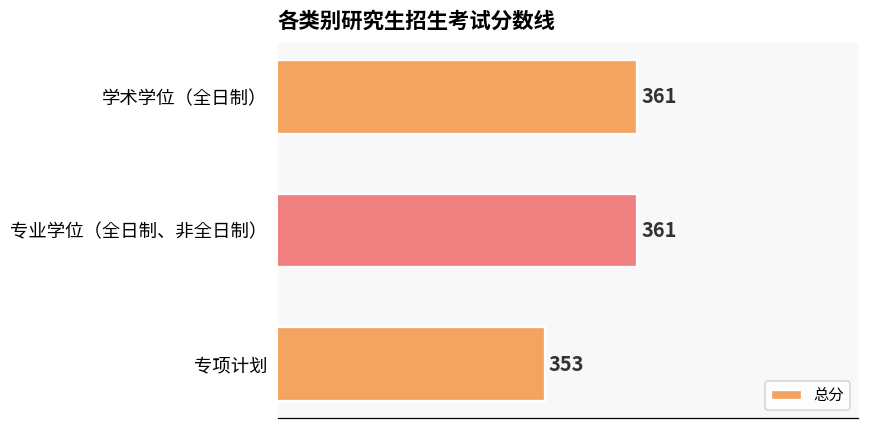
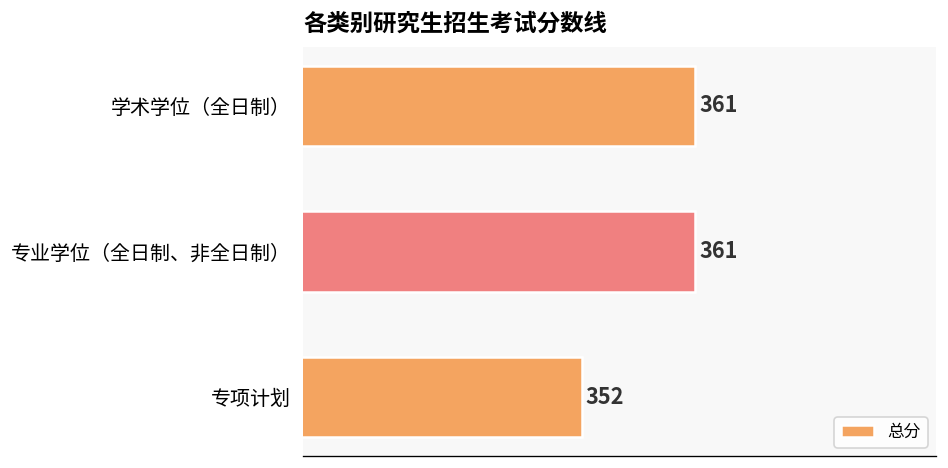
  {
    "学术学位（全日制）": 361,
    "专业学位（全日制、非全日制）": 361,
-   "专项计划": 353
+   "专项计划": 352
  }
